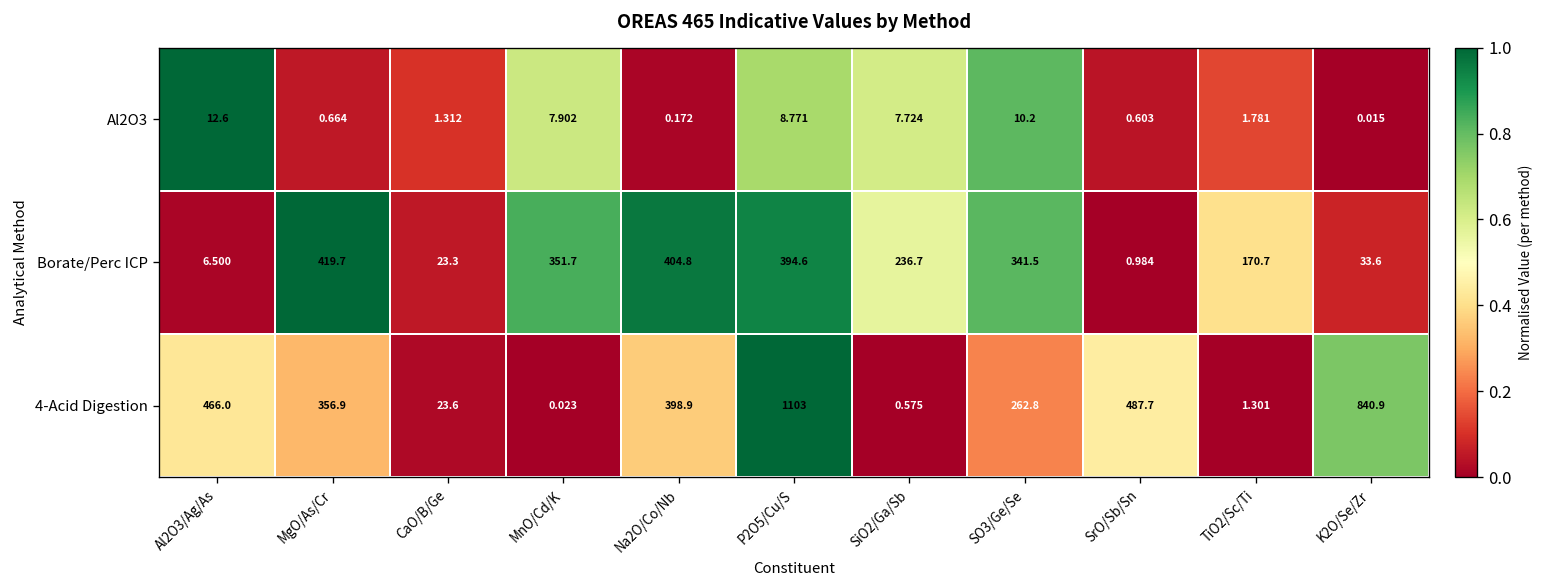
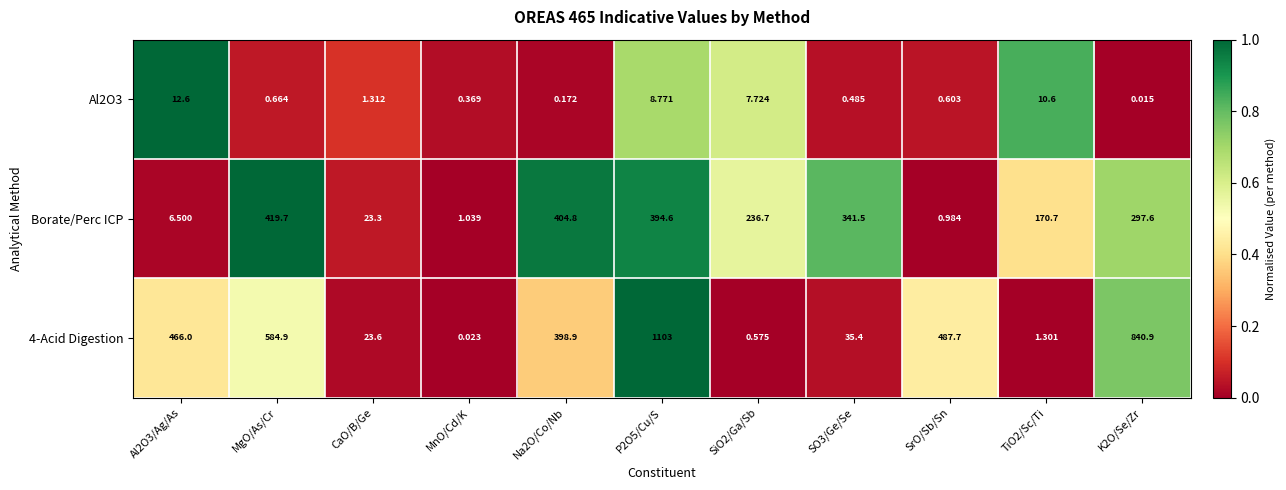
  {
    "Al2O3": {
      "Al2O3/Ag/As": 12.6,
      "MgO/As/Cr": 0.664,
      "CaO/B/Ge": 1.312,
-     "MnO/Cd/K": 7.902,
+     "MnO/Cd/K": 0.369,
      "Na2O/Co/Nb": 0.172,
      "P2O5/Cu/S": 8.771,
      "SiO2/Ga/Sb": 7.724,
-     "SO3/Ge/Se": 10.2,
+     "SO3/Ge/Se": 0.485,
      "SrO/Sb/Sn": 0.603,
-     "TiO2/Sc/Ti": 1.781,
+     "TiO2/Sc/Ti": 10.6,
      "K2O/Se/Zr": 0.015
    },
    "Borate/Perc ICP": {
      "Al2O3/Ag/As": 6.500,
      "MgO/As/Cr": 419.7,
      "CaO/B/Ge": 23.3,
-     "MnO/Cd/K": 351.7,
+     "MnO/Cd/K": 1.039,
      "Na2O/Co/Nb": 404.8,
      "P2O5/Cu/S": 394.6,
      "SiO2/Ga/Sb": 236.7,
      "SO3/Ge/Se": 341.5,
      "SrO/Sb/Sn": 0.984,
      "TiO2/Sc/Ti": 170.7,
-     "K2O/Se/Zr": 33.6
+     "K2O/Se/Zr": 297.6
    },
    "4-Acid Digestion": {
      "Al2O3/Ag/As": 466.0,
-     "MgO/As/Cr": 356.9,
+     "MgO/As/Cr": 584.9,
      "CaO/B/Ge": 23.6,
      "MnO/Cd/K": 0.023,
      "Na2O/Co/Nb": 398.9,
      "P2O5/Cu/S": 1103,
      "SiO2/Ga/Sb": 0.575,
-     "SO3/Ge/Se": 262.8,
+     "SO3/Ge/Se": 35.4,
      "SrO/Sb/Sn": 487.7,
      "TiO2/Sc/Ti": 1.301,
      "K2O/Se/Zr": 840.9
    }
  }
